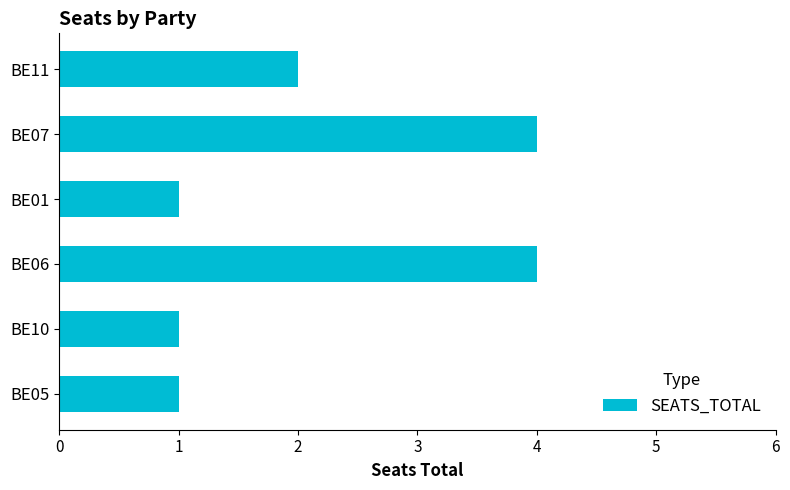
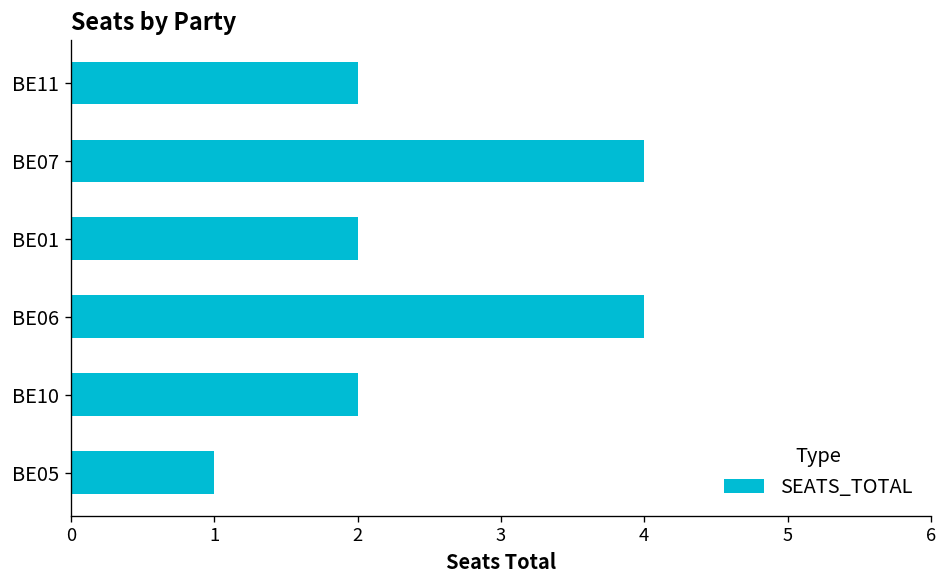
  {
    "BE11": 2,
    "BE07": 4,
-   "BE01": 1,
+   "BE01": 2,
    "BE06": 4,
-   "BE10": 1,
+   "BE10": 2,
    "BE05": 1
  }
